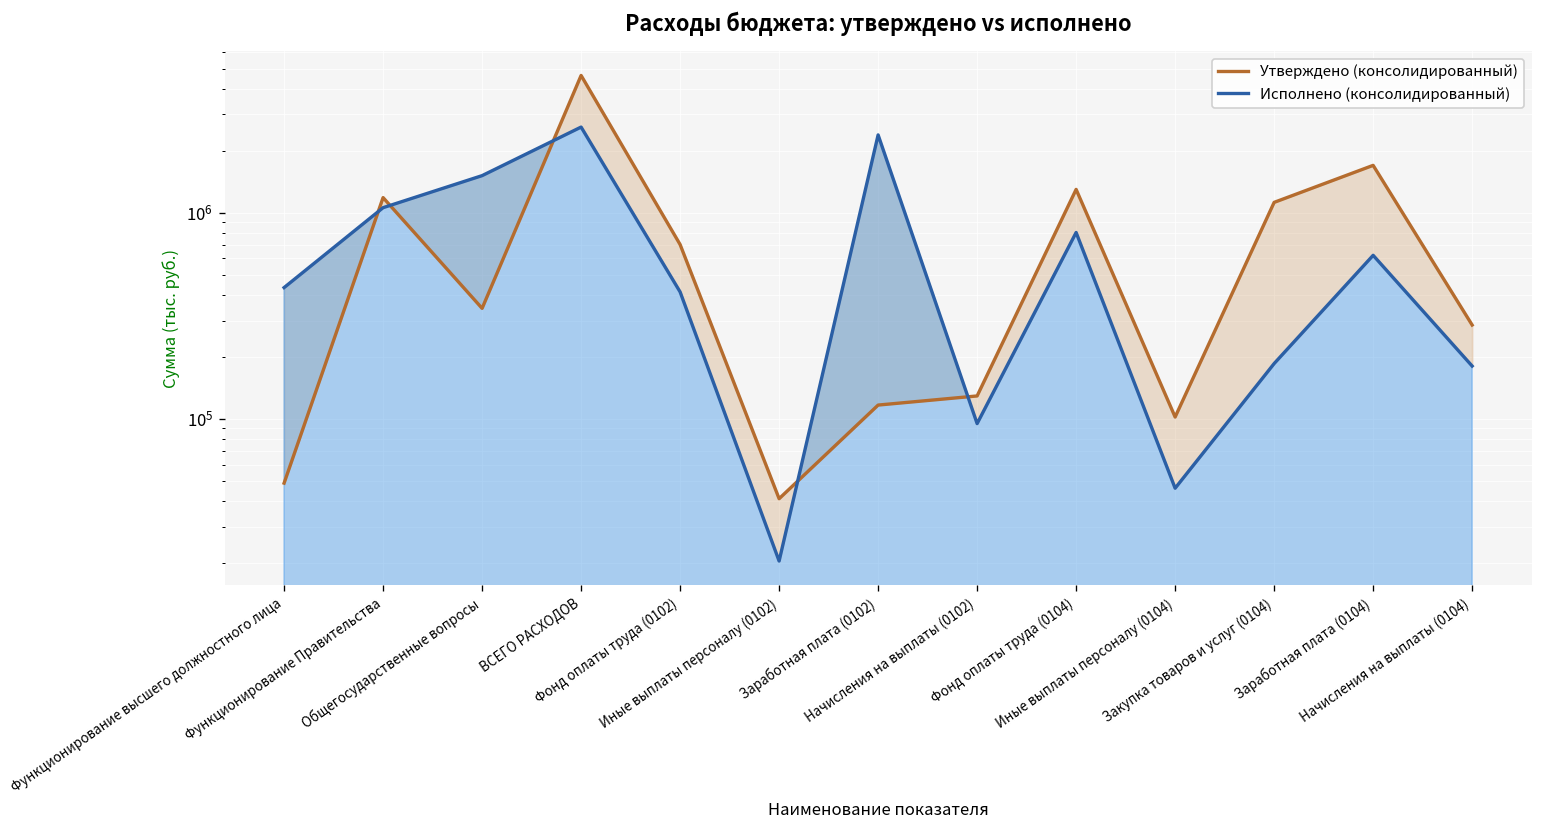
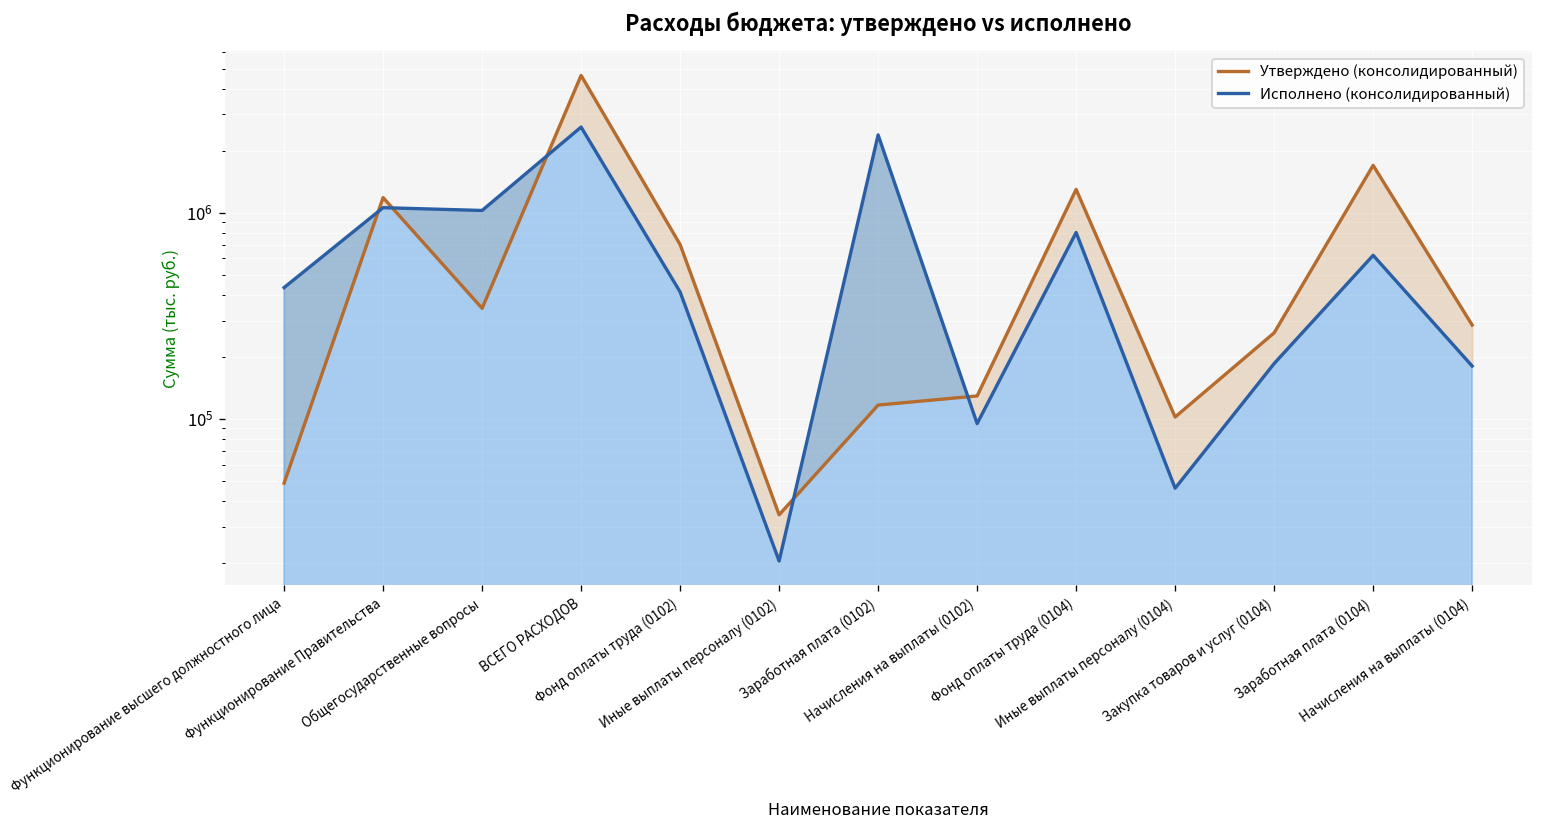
  {
    "Утверждено (консолидированный)": {
      "Функционирование высшего должностного лица": 49000,
      "Общегосударственные вопросы": 340000,
-     "Иные выплаты персоналу (0102)": 41000,
+     "Иные выплаты персоналу (0102)": 34000,
      "Заработная плата (0102)": 120000,
-     "Закупка товаров и услуг (0104)": 1100000
+     "Закупка товаров и услуг (0104)": 260000
    },
    "Исполнено (консолидированный)": {
      "Функционирование Правительства": 1100000,
-     "Общегосударственные вопросы": 1500000,
+     "Общегосударственные вопросы": 1000000,
      "ВСЕГО РАСХОДОВ": 2600000,
      "Фонд оплаты труда (0102)": 410000,
      "Иные выплаты персоналу (0102)": 20000,
      "Начисления на выплаты (0102)": 90000,
      "Фонд оплаты труда (0104)": 800000,
      "Иные выплаты персоналу (0104)": 46000,
      "Закупка товаров и услуг (0104)": 190000,
      "Заработная плата (0104)": 620000,
      "Начисления на выплаты (0104)": 180000
    }
  }
